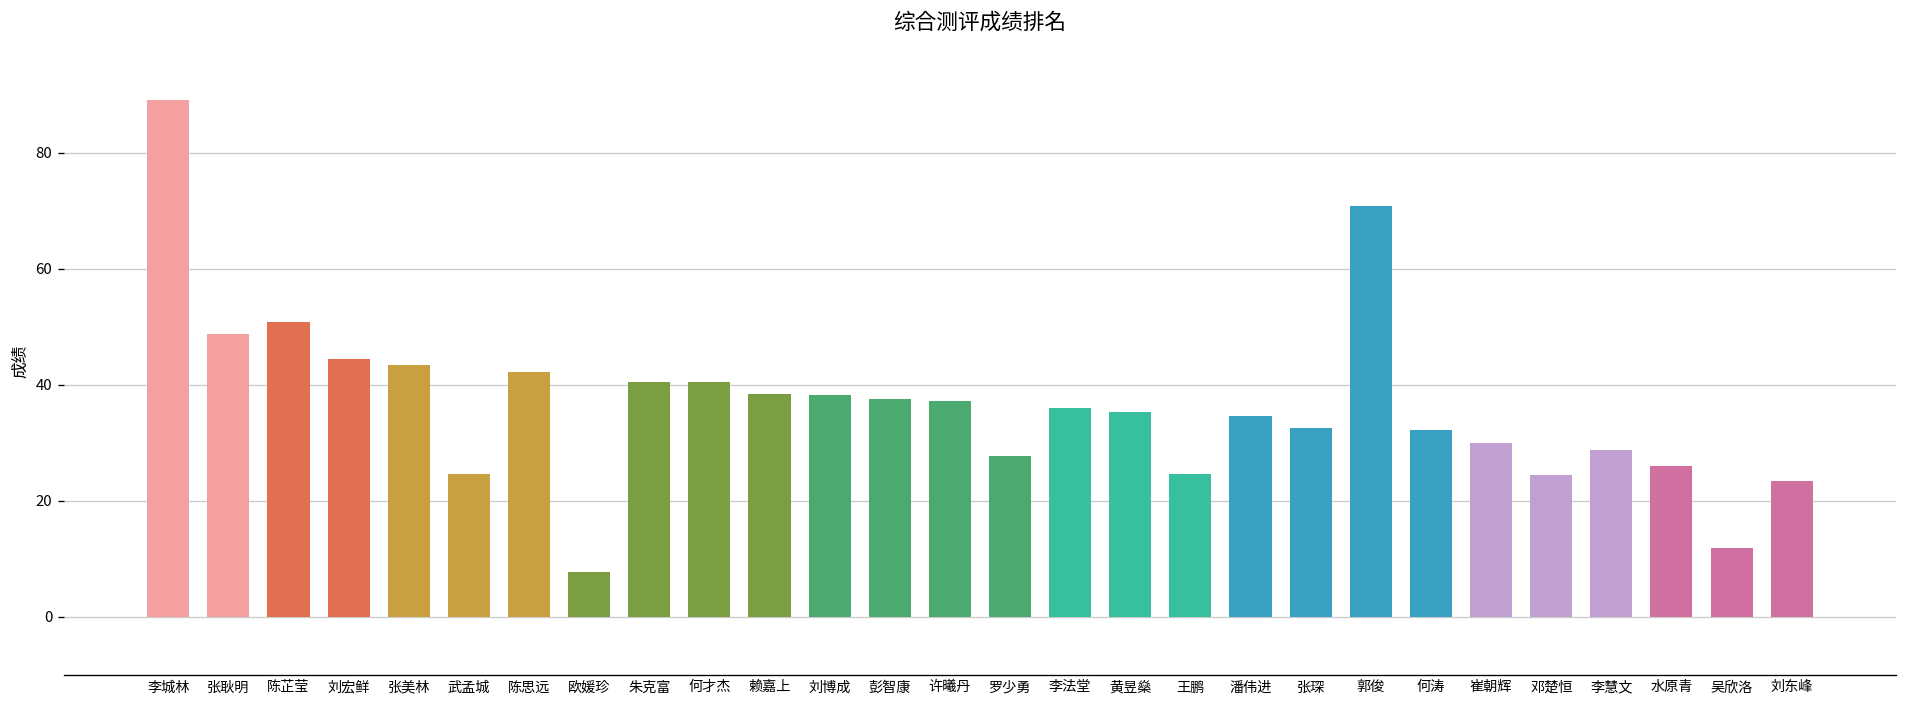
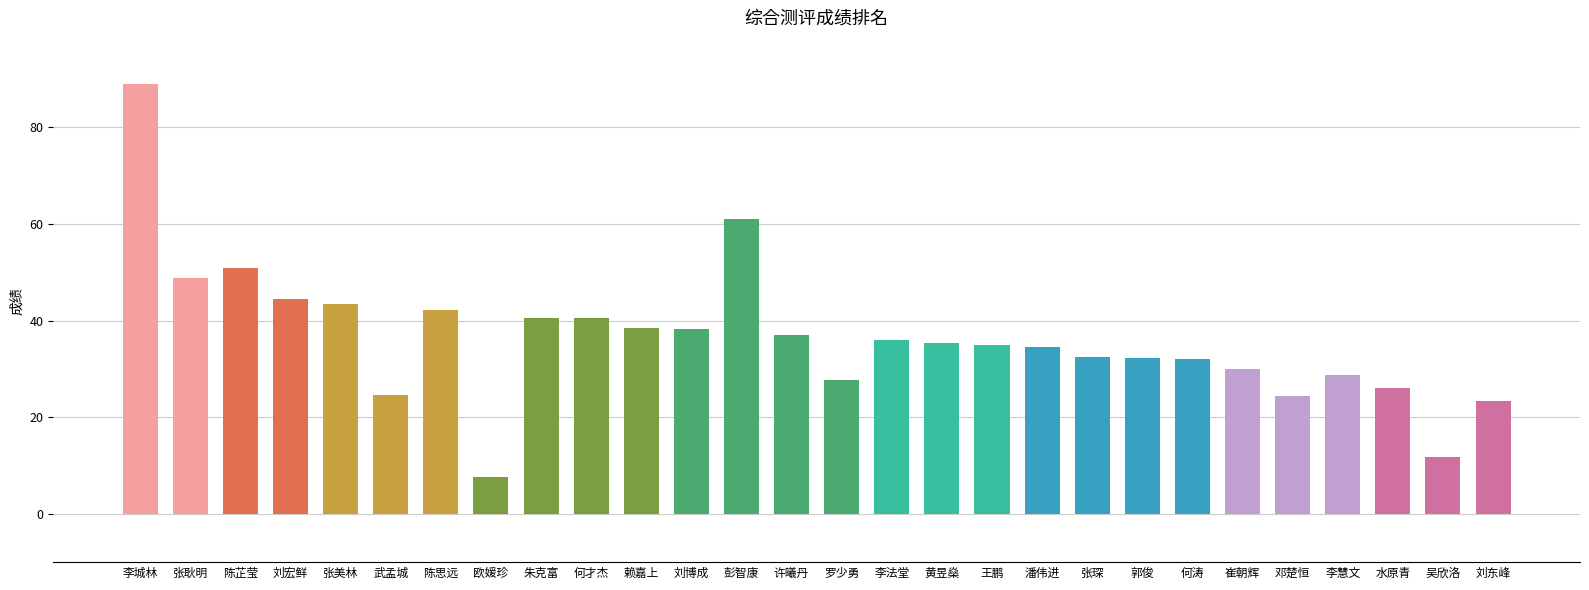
  {
    "李城林": 89,
    "张耿明": 49,
    "陈芷莹": 51,
    "刘宏鲜": 44,
    "张美林": 43,
    "武孟城": 25,
    "陈思远": 42,
    "欧媛珍": 8,
    "朱克富": 41,
    "何才杰": 40,
    "赖嘉上": 38,
    "刘博成": 38,
-   "彭智康": 38,
+   "彭智康": 61,
    "许曦丹": 37,
    "罗少勇": 28,
    "李法堂": 36,
    "黄昱燊": 35,
-   "王鹏": 25,
+   "王鹏": 35,
    "潘伟进": 35,
    "张琛": 33,
-   "郭俊": 71,
+   "郭俊": 32,
    "何涛": 32,
    "崔朝辉": 30,
    "邓楚恒": 24,
    "李慧文": 29,
    "水原青": 26,
    "吴欣洛": 12,
    "刘东峰": 23
  }
